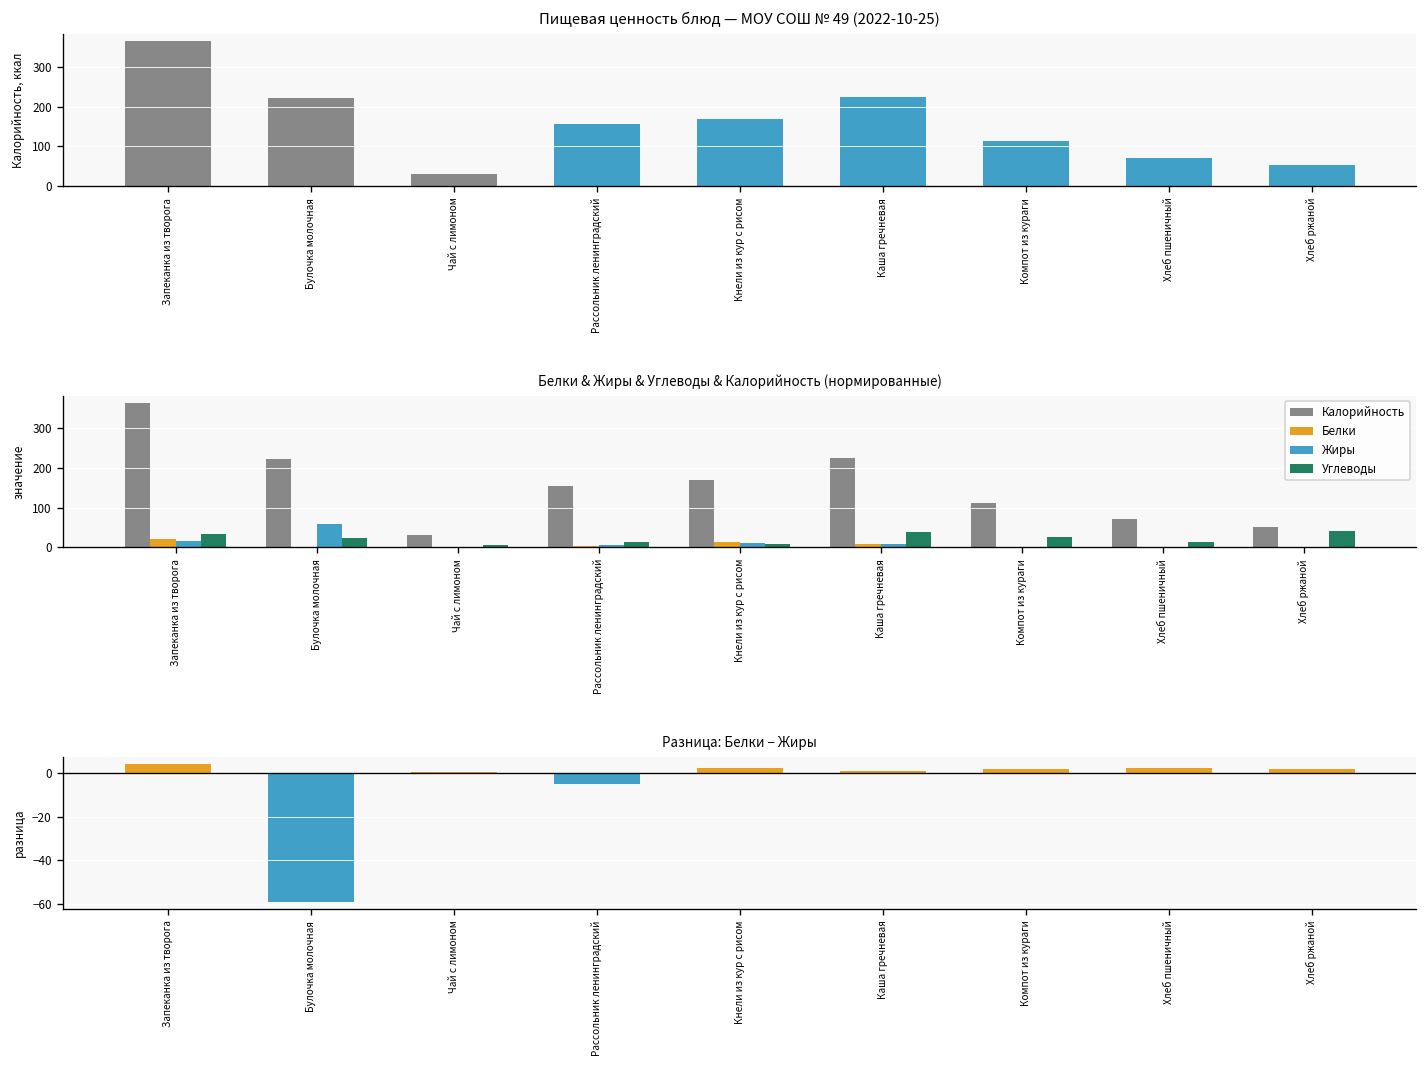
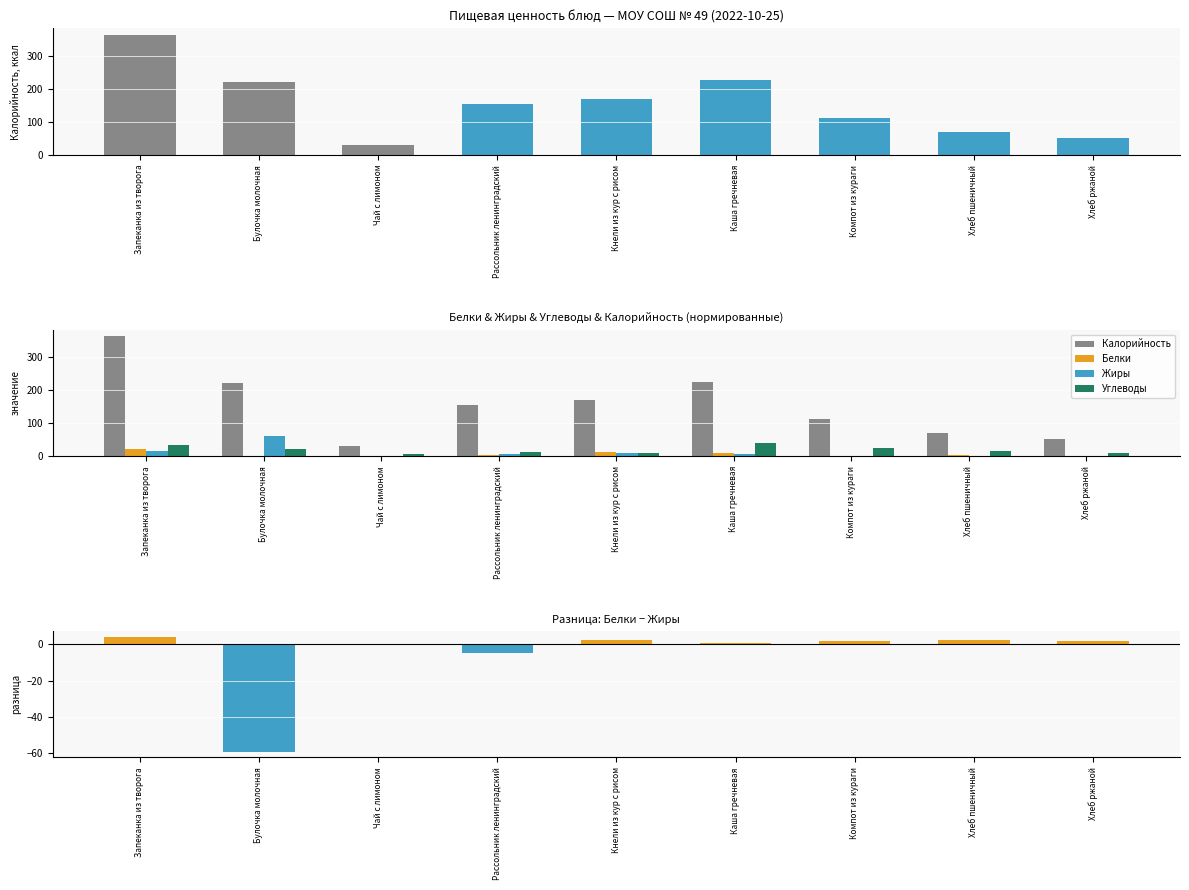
  {
    "Пищевая ценность блюд — МОУ СОШ № 49 (2022-10-25)": {
      "Запеканка из творога": 360,
      "Булочка молочная": 220,
      "Чай с лимоном": 30,
      "Рассольник ленинградский": 160,
      "Кнели из кур с рисом": 170,
      "Каша гречневая": 230,
      "Компот из кураги": 110,
      "Хлеб пшеничный": 70,
      "Хлеб ржаной": 50
    },
    "Белки & Жиры & Углеводы & Калорийность (нормированные)": {
      "Калорийность": {
        "Запеканка из творога": 360,
        "Булочка молочная": 220,
        "Чай с лимоном": 30,
        "Рассольник ленинградский": 160,
        "Кнели из кур с рисом": 170,
        "Каша гречневая": 230,
        "Компот из кураги": 110,
        "Хлеб пшеничный": 70,
        "Хлеб ржаной": 50
      },
      "Белки": {
        "Запеканка из творога": 20,
        "Кнели из кур с рисом": 10,
        "Каша гречневая": 10
      },
      "Жиры": {
        "Запеканка из творога": 20,
        "Булочка молочная": 60,
        "Чай с лимоном": 0,
        "Кнели из кур с рисом": 10,
        "Каша гречневая": 10
      },
      "Углеводы": {
        "Запеканка из творога": 30,
        "Булочка молочная": 20,
        "Рассольник ленинградский": 10,
        "Кнели из кур с рисом": 10,
        "Каша гречневая": 40,
        "Компот из кураги": 30,
        "Хлеб пшеничный": 10,
-       "Хлеб ржаной": 40
+       "Хлеб ржаной": 10
      }
    },
    "Разница: Белки − Жиры": {
      "Запеканка из творога": 4,
      "Булочка молочная": -59,
      "Рассольник ленинградский": -5,
      "Кнели из кур с рисом": 2,
      "Компот из кураги": 2,
      "Хлеб пшеничный": 2,
      "Хлеб ржаной": 2
    }
  }
